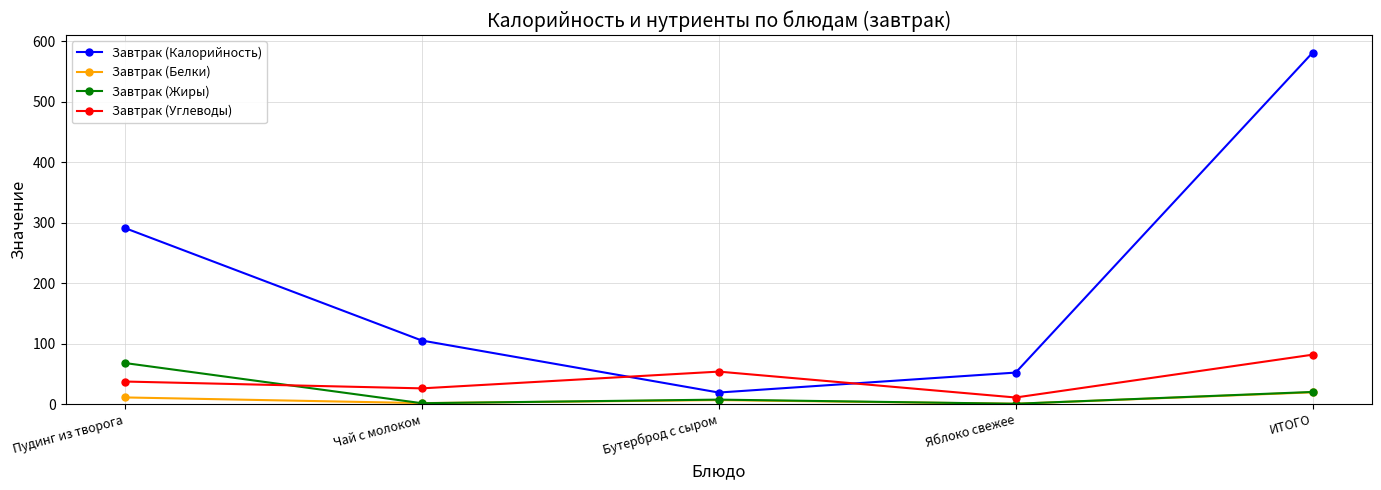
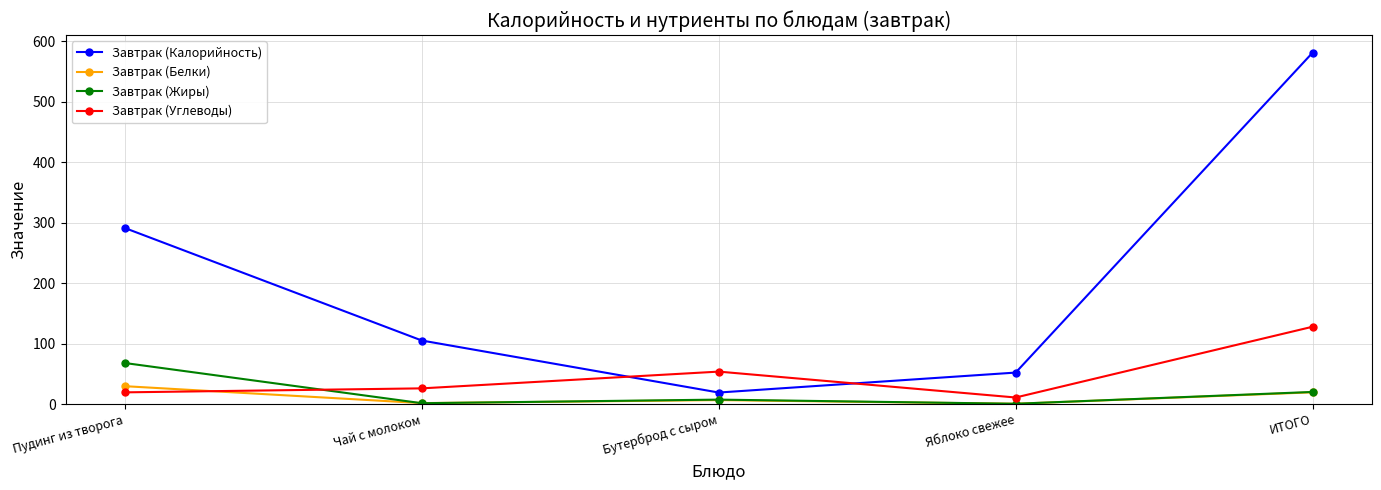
  {
    "Завтрак (Калорийность)": {
      "Пудинг из творога": 290,
      "Чай с молоком": 110,
      "Бутерброд с сыром": 20,
      "Яблоко свежее": 50,
      "ИТОГО": 580
    },
    "Завтрак (Белки)": {
-     "Пудинг из творога": 10
+     "Пудинг из творога": 30
    },
    "Завтрак (Жиры)": {
      "Пудинг из творога": 70
    },
    "Завтрак (Углеводы)": {
-     "Пудинг из творога": 40,
+     "Пудинг из творога": 20,
      "Чай с молоком": 30,
      "Бутерброд с сыром": 50,
      "Яблоко свежее": 10,
-     "ИТОГО": 80
+     "ИТОГО": 130
    }
  }
